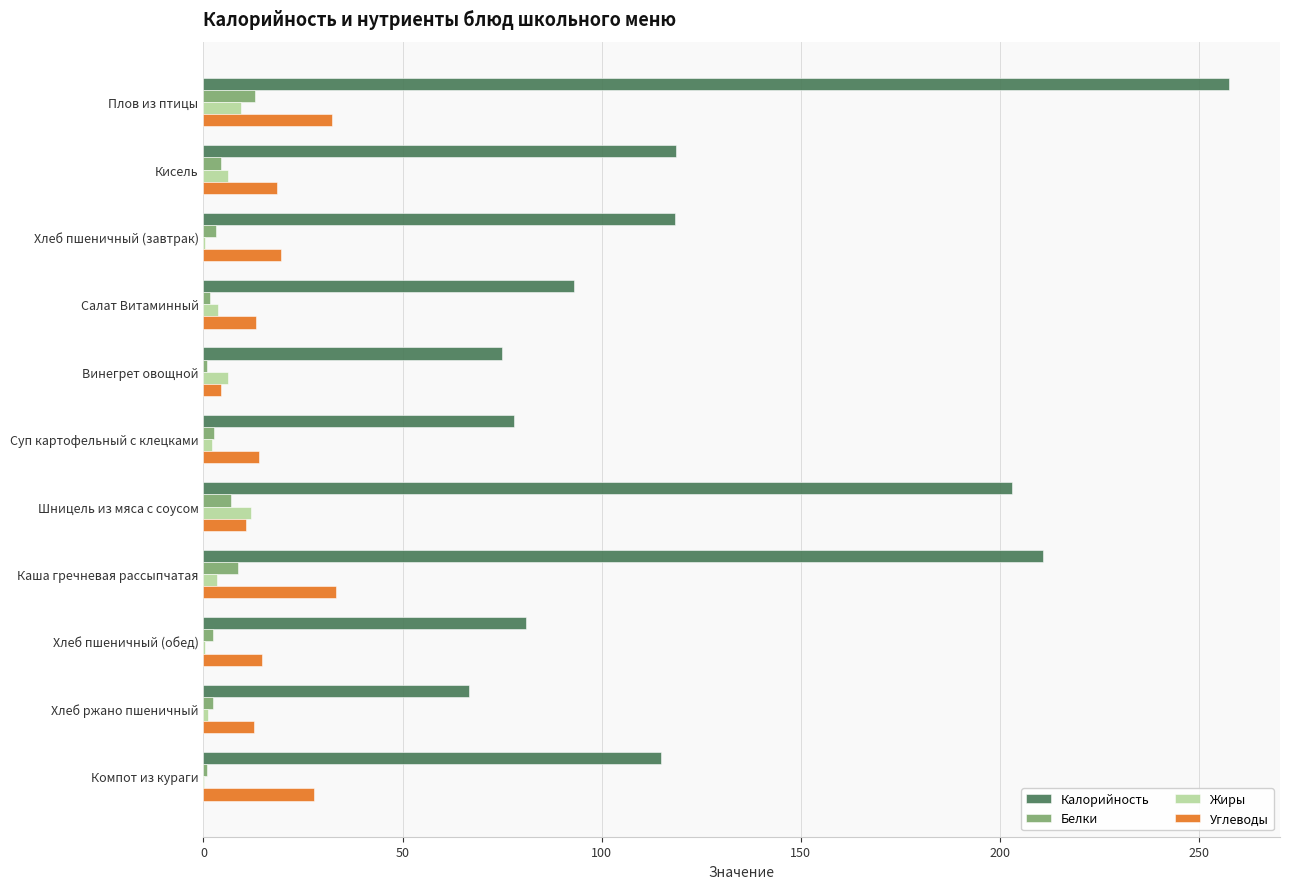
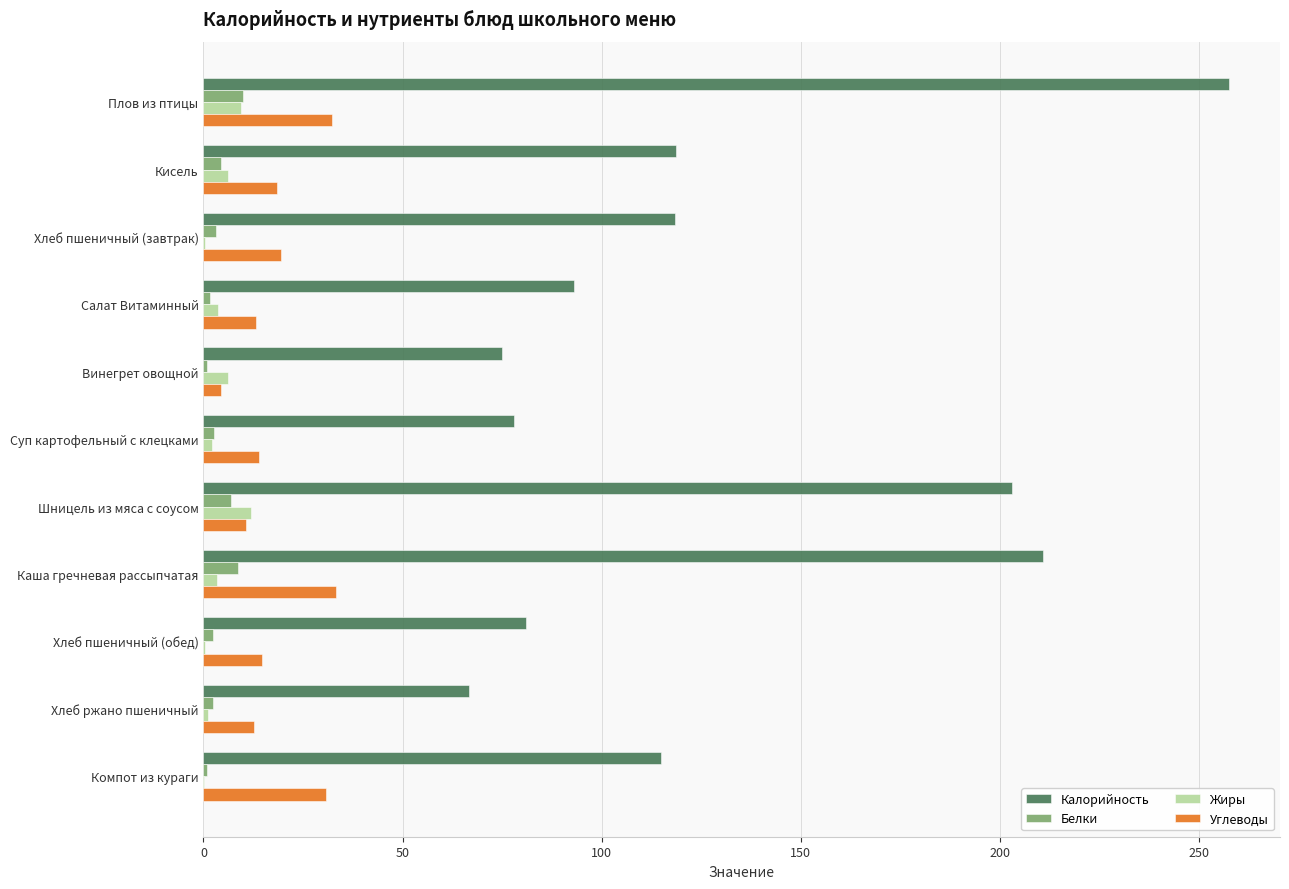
  {
    "Калорийность": {
      "Плов из птицы": 257,
      "Кисель": 119,
      "Хлеб пшеничный (завтрак)": 118,
      "Салат Витаминный": 93,
      "Винегрет овощной": 75,
      "Суп картофельный с клецками": 78,
      "Шницель из мяса с соусом": 203,
      "Каша гречневая рассыпчатая": 211,
      "Хлеб пшеничный (обед)": 81,
      "Хлеб ржано пшеничный": 67,
      "Компот из кураги": 115
    },
    "Белки": {
-     "Плов из птицы": 13,
+     "Плов из птицы": 10,
      "Кисель": 4,
      "Хлеб пшеничный (завтрак)": 3,
      "Салат Витаминный": 2,
      "Винегрет овощной": 1,
      "Суп картофельный с клецками": 3,
      "Шницель из мяса с соусом": 7,
      "Каша гречневая рассыпчатая": 9,
      "Хлеб пшеничный (обед)": 2,
      "Хлеб ржано пшеничный": 2,
      "Компот из кураги": 1
    },
    "Жиры": {
      "Плов из птицы": 10,
      "Кисель": 6,
      "Салат Витаминный": 4,
      "Винегрет овощной": 6,
      "Суп картофельный с клецками": 2,
      "Шницель из мяса с соусом": 12,
      "Каша гречневая рассыпчатая": 3,
      "Хлеб ржано пшеничный": 1
    },
    "Углеводы": {
      "Плов из птицы": 32,
      "Кисель": 19,
      "Хлеб пшеничный (завтрак)": 20,
      "Салат Витаминный": 13,
      "Винегрет овощной": 4,
      "Суп картофельный с клецками": 14,
      "Шницель из мяса с соусом": 11,
      "Каша гречневая рассыпчатая": 33,
      "Хлеб пшеничный (обед)": 15,
      "Хлеб ржано пшеничный": 13,
-     "Компот из кураги": 28
+     "Компот из кураги": 31
    }
  }
